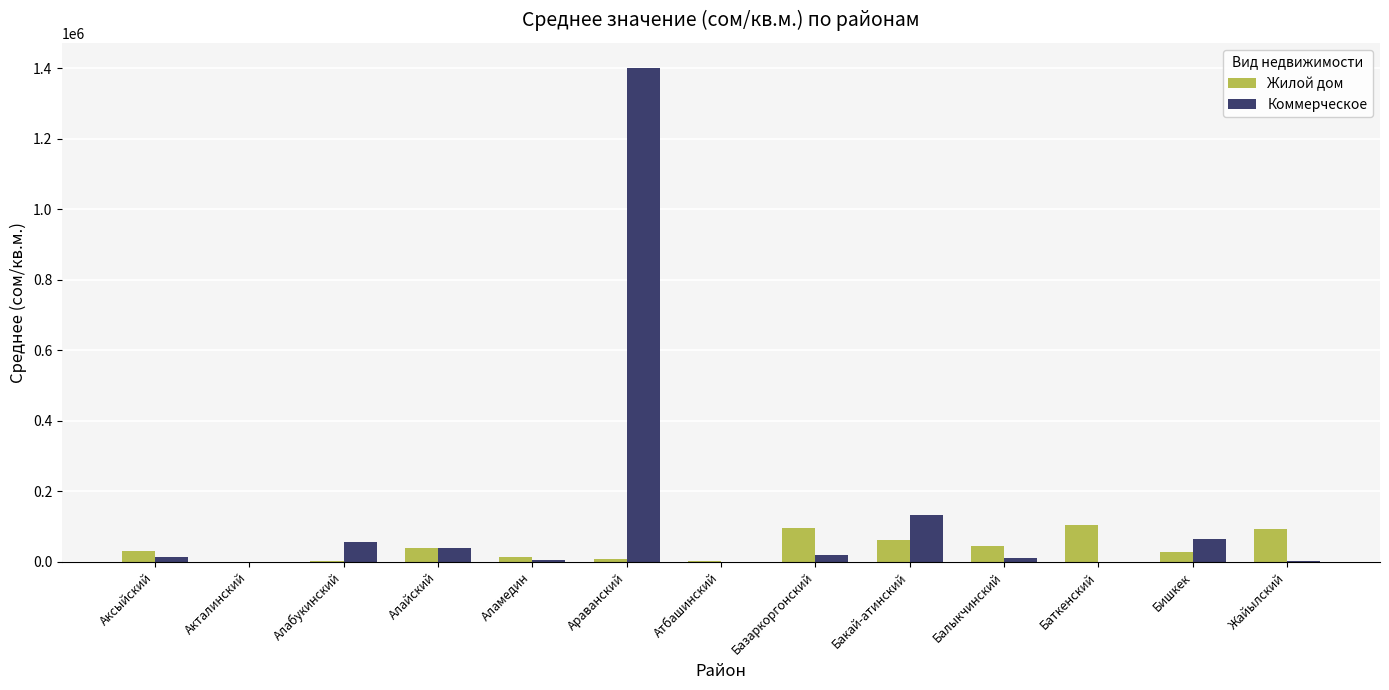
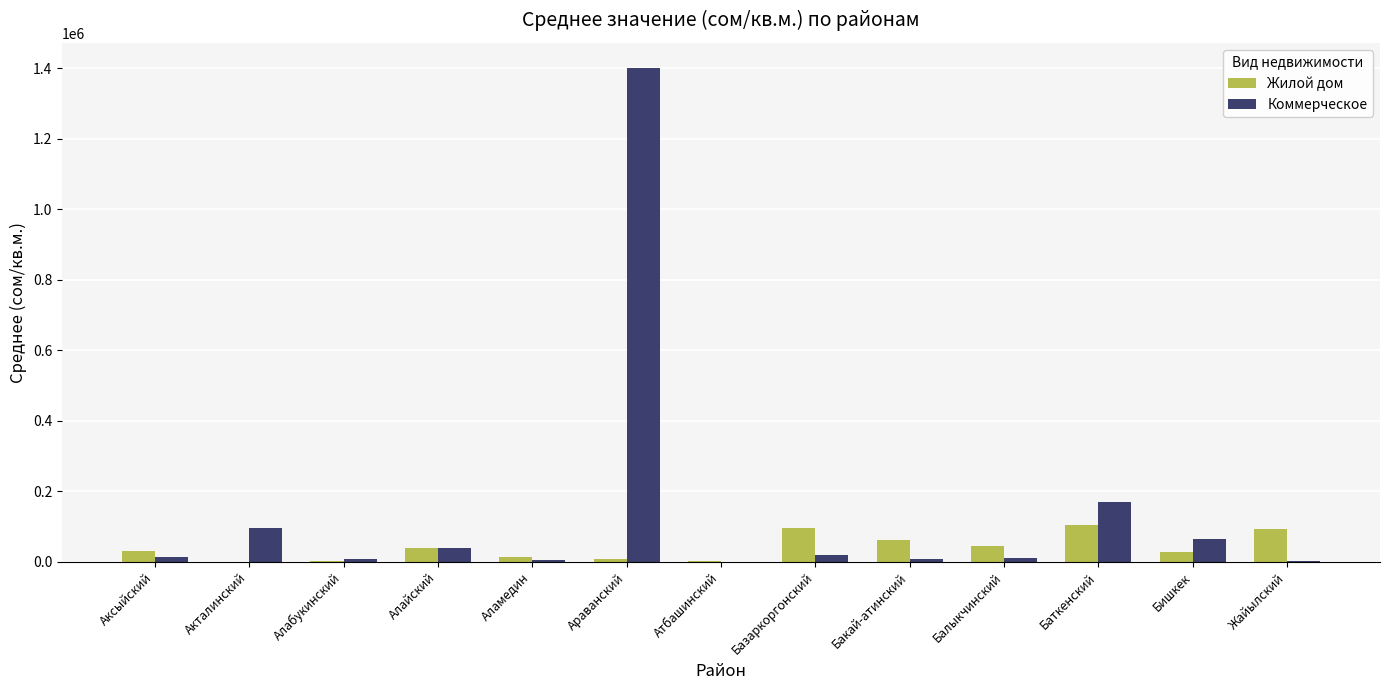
  {
    "Жилой дом": {
      "Аксыйский": 30000,
      "Алайский": 40000,
      "Аламедин": 10000,
      "Араванский": 10000,
      "Базаркоргонский": 100000,
      "Бакай-aтинский": 60000,
      "Балыкчинский": 40000,
      "Баткенский": 100000,
      "Бишкек": 30000,
      "Жайылский": 90000
    },
    "Коммерческое": {
      "Аксыйский": 10000,
-     "Акталинский": 0,
-     "Алабукинский": 60000,
+     "Акталинский": 100000,
+     "Алабукинский": 10000,
      "Алайский": 40000,
      "Араванский": 1400000,
      "Атбашинский": 0,
      "Базаркоргонский": 20000,
-     "Бакай-aтинский": 130000,
+     "Бакай-aтинский": 10000,
      "Балыкчинский": 10000,
-     "Баткенский": 0,
+     "Баткенский": 170000,
      "Бишкек": 70000
    }
  }
